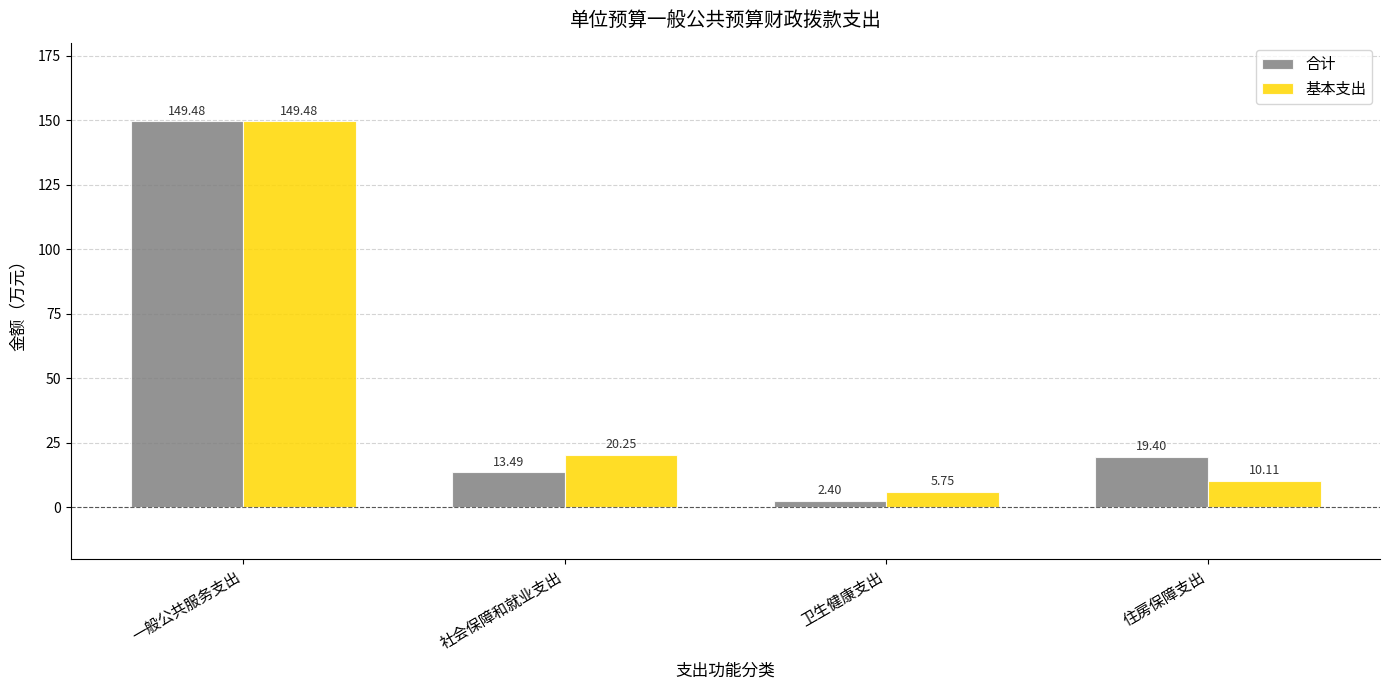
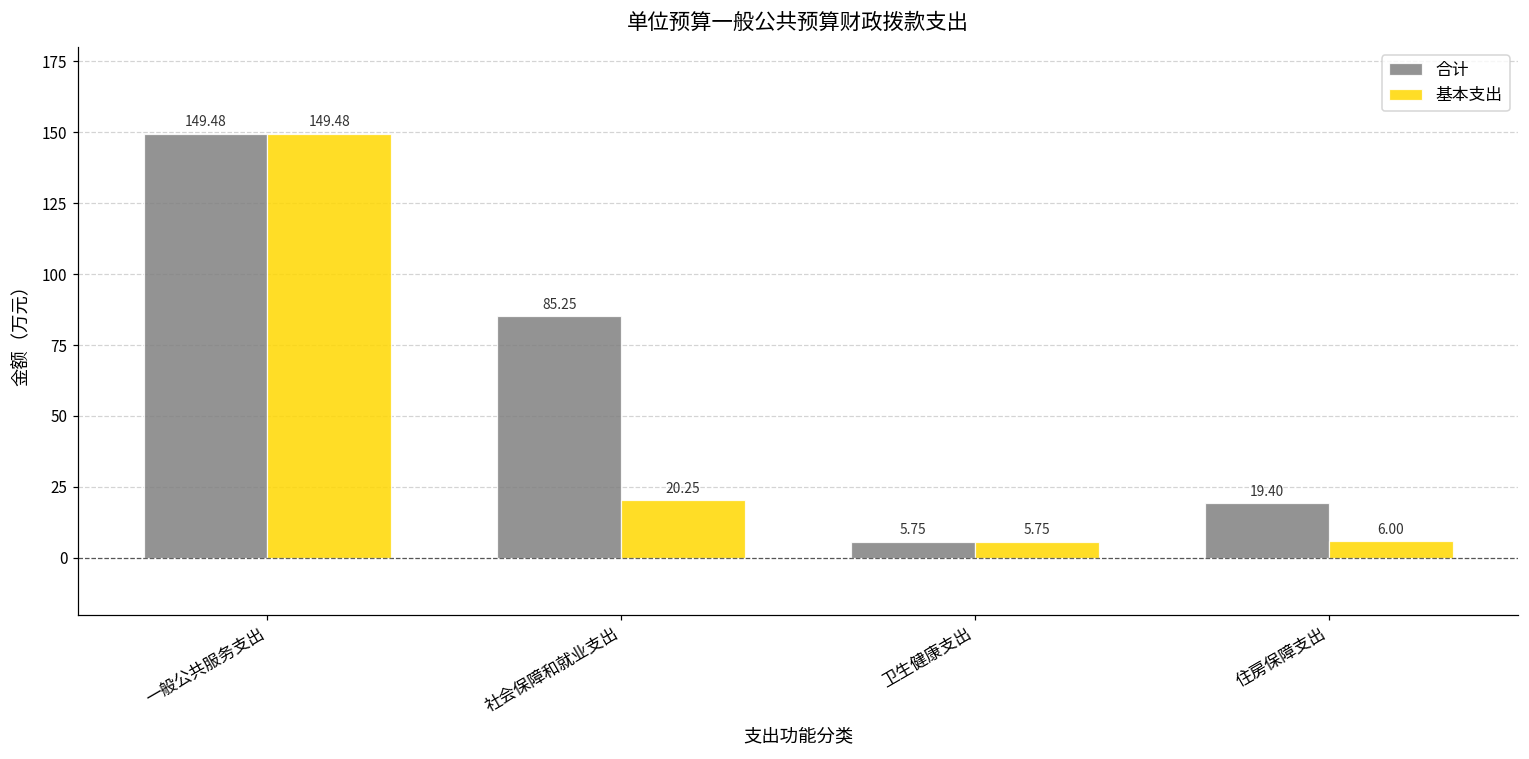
  {
    "合计": {
      "一般公共服务支出": 149.48,
-     "社会保障和就业支出": 13.49,
-     "卫生健康支出": 2.40,
+     "社会保障和就业支出": 85.25,
+     "卫生健康支出": 5.75,
      "住房保障支出": 19.40
    },
    "基本支出": {
      "一般公共服务支出": 149.48,
      "社会保障和就业支出": 20.25,
      "卫生健康支出": 5.75,
-     "住房保障支出": 10.11
+     "住房保障支出": 6.00
    }
  }
